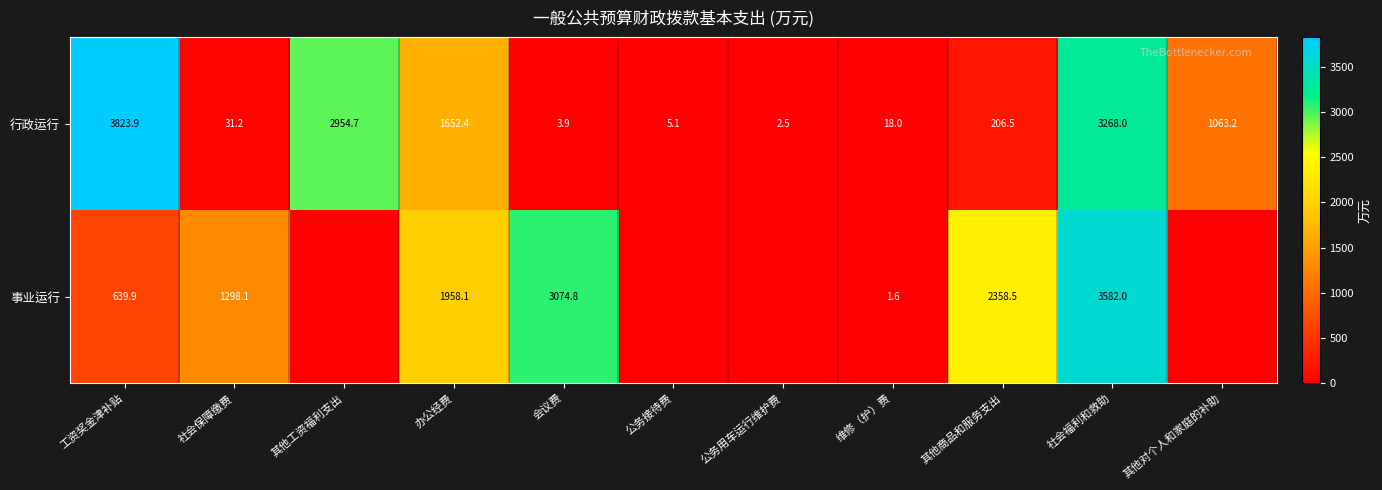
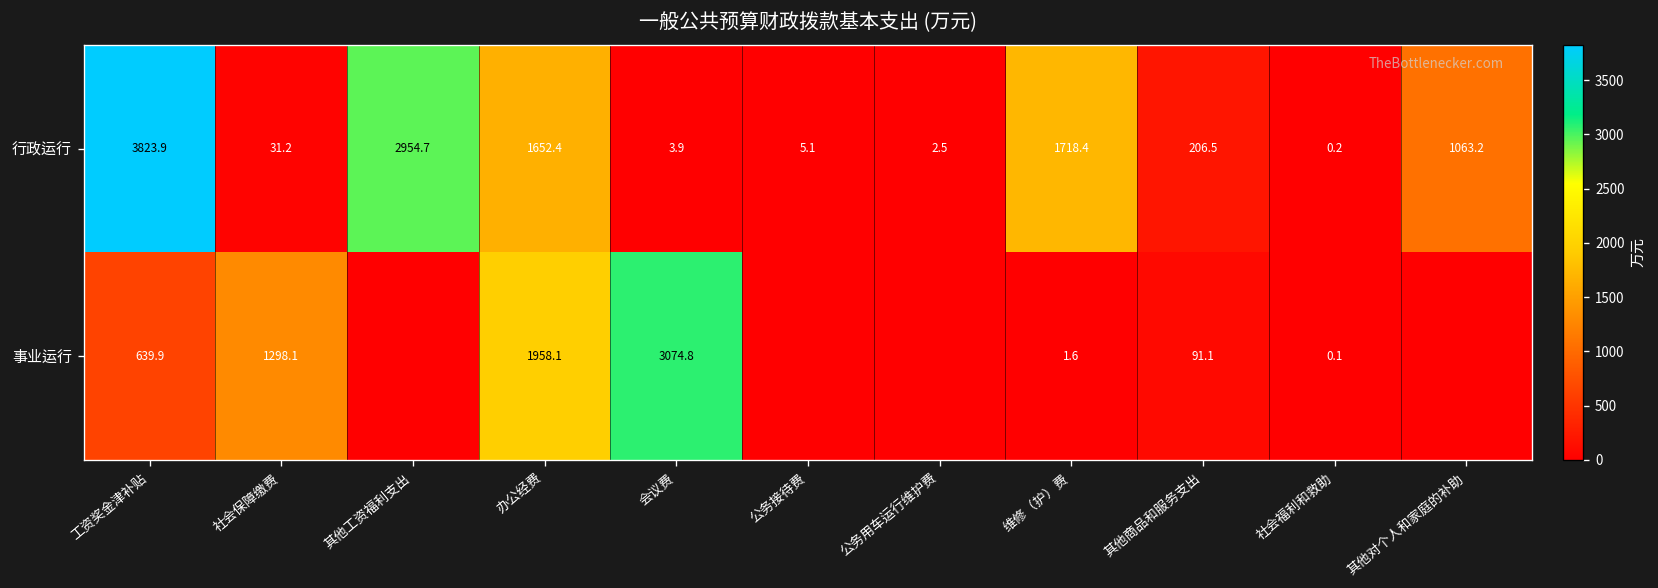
  {
    "行政运行": {
      "工资奖金津补贴": 3823.9,
      "社会保障缴费": 31.2,
      "其他工资福利支出": 2954.7,
      "办公经费": 1652.4,
      "会议费": 3.9,
      "公务接待费": 5.1,
      "公务用车运行维护费": 2.5,
-     "维修（护）费": 18.0,
+     "维修（护）费": 1718.4,
      "其他商品和服务支出": 206.5,
-     "社会福利和救助": 3268.0
+     "社会福利和救助": 0.2
    },
    "事业运行": {
      "工资奖金津补贴": 639.9,
      "社会保障缴费": 1298.1,
      "办公经费": 1958.1,
      "会议费": 3074.8,
      "维修（护）费": 1.6,
-     "其他商品和服务支出": 2358.5,
-     "社会福利和救助": 3582.0
+     "其他商品和服务支出": 91.1,
+     "社会福利和救助": 0.1
    }
  }
